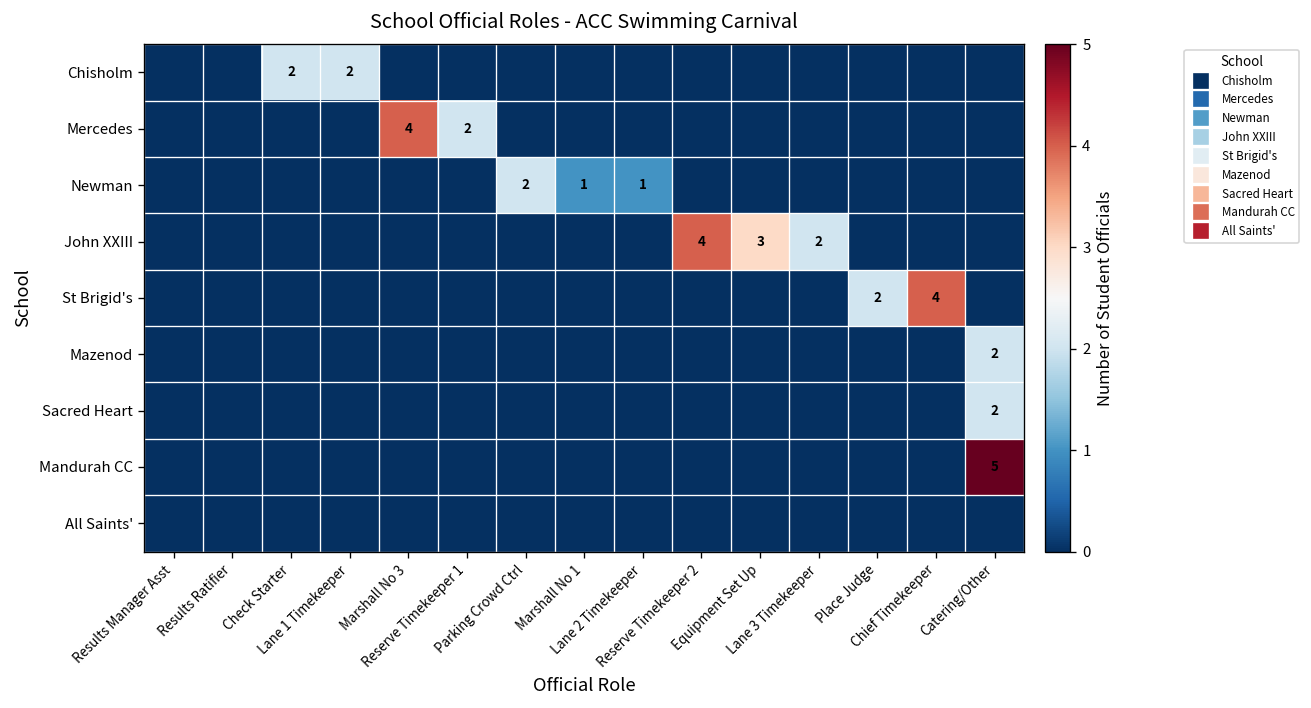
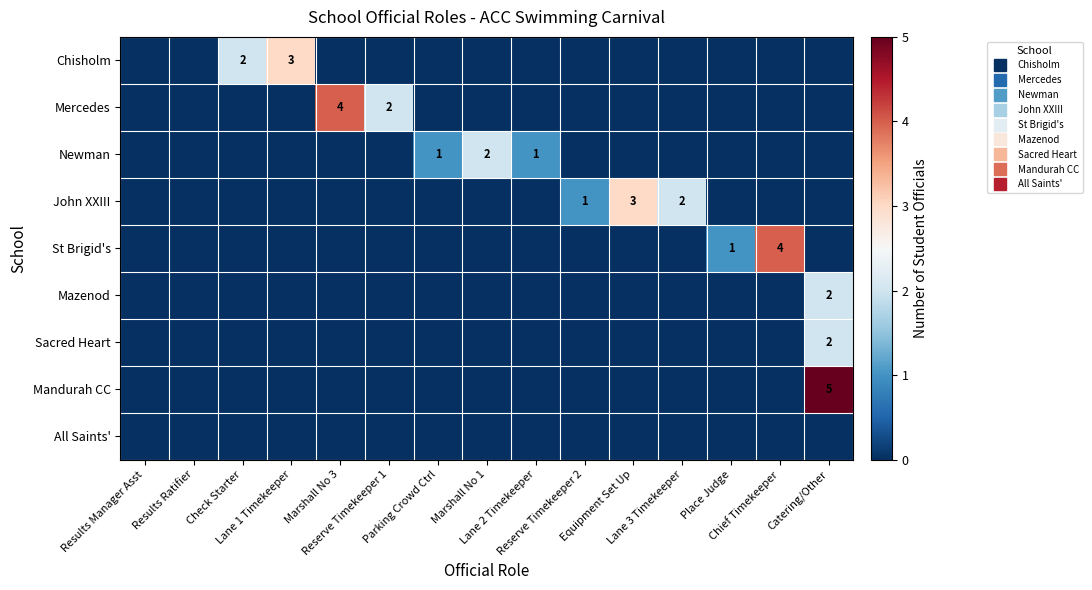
  {
    "Chisholm": {
      "Check Starter": 2,
-     "Lane 1 Timekeeper": 2
+     "Lane 1 Timekeeper": 3
    },
    "Mercedes": {
      "Marshall No 3": 4,
      "Reserve Timekeeper 1": 2
    },
    "Newman": {
-     "Parking Crowd Ctrl": 2,
-     "Marshall No 1": 1,
+     "Parking Crowd Ctrl": 1,
+     "Marshall No 1": 2,
      "Lane 2 Timekeeper": 1
    },
    "John XXIII": {
-     "Reserve Timekeeper 2": 4,
+     "Reserve Timekeeper 2": 1,
      "Equipment Set Up": 3,
      "Lane 3 Timekeeper": 2
    },
    "St Brigid's": {
-     "Place Judge": 2,
+     "Place Judge": 1,
      "Chief Timekeeper": 4
    },
    "Mazenod": {
      "Catering/Other": 2
    },
    "Sacred Heart": {
      "Catering/Other": 2
    },
    "Mandurah CC": {
      "Catering/Other": 5
    }
  }
